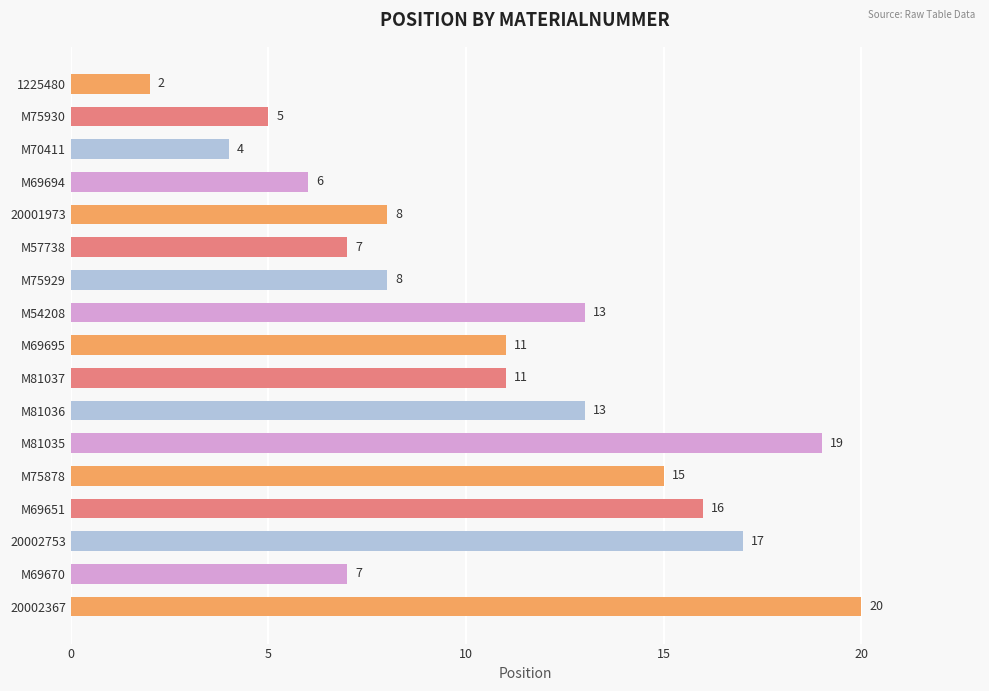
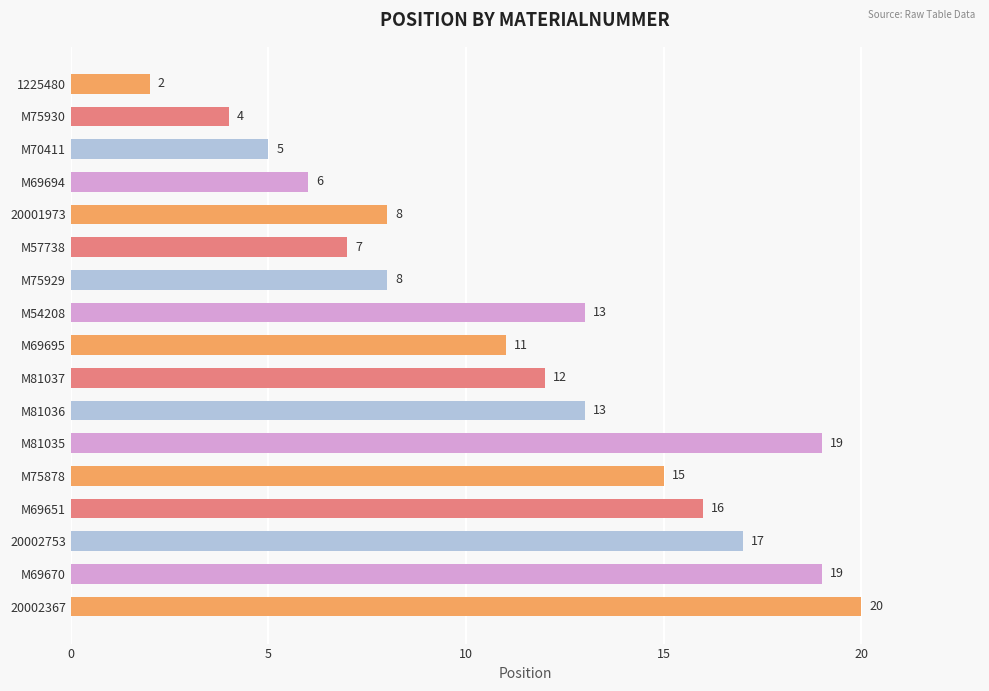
  {
    "1225480": 2,
-   "M75930": 5,
-   "M70411": 4,
+   "M75930": 4,
+   "M70411": 5,
    "M69694": 6,
    "20001973": 8,
    "M57738": 7,
    "M75929": 8,
    "M54208": 13,
    "M69695": 11,
-   "M81037": 11,
+   "M81037": 12,
    "M81036": 13,
    "M81035": 19,
    "M75878": 15,
    "M69651": 16,
    "20002753": 17,
-   "M69670": 7,
+   "M69670": 19,
    "20002367": 20
  }
